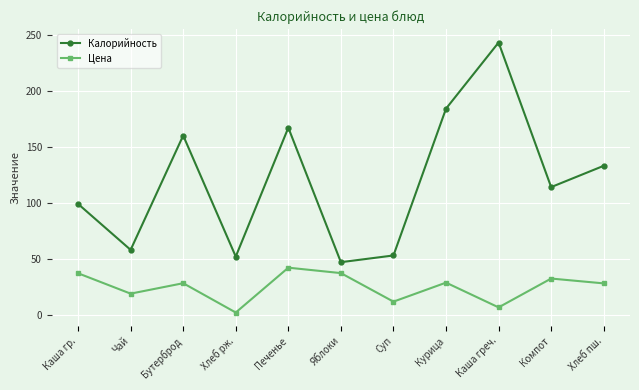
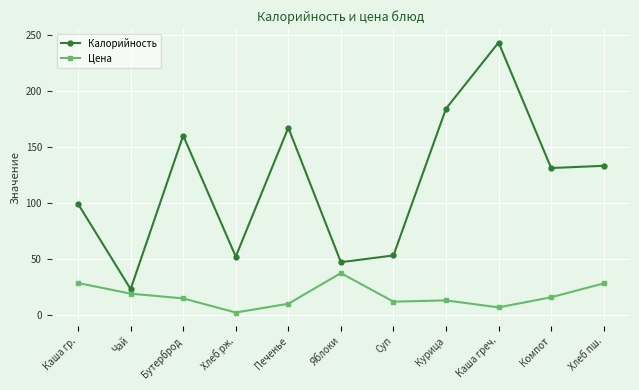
  {
    "Калорийность": {
      "Каша гр.": 99,
-     "Чай": 58,
+     "Чай": 23,
      "Бутерброд": 160,
      "Хлеб рж.": 52,
      "Печенье": 167,
      "Яблоки": 47,
      "Суп": 53,
      "Курица": 184,
      "Каша греч.": 243,
-     "Компот": 114,
+     "Компот": 131,
      "Хлеб пш.": 133
    },
    "Цена": {
-     "Каша гр.": 37,
+     "Каша гр.": 28,
      "Чай": 19,
-     "Бутерброд": 28,
+     "Бутерброд": 15,
      "Хлеб рж.": 2,
-     "Печенье": 42,
+     "Печенье": 10,
      "Яблоки": 37,
      "Суп": 12,
-     "Курица": 29,
+     "Курица": 13,
      "Каша греч.": 7,
-     "Компот": 32,
+     "Компот": 16,
      "Хлеб пш.": 28
    }
  }
